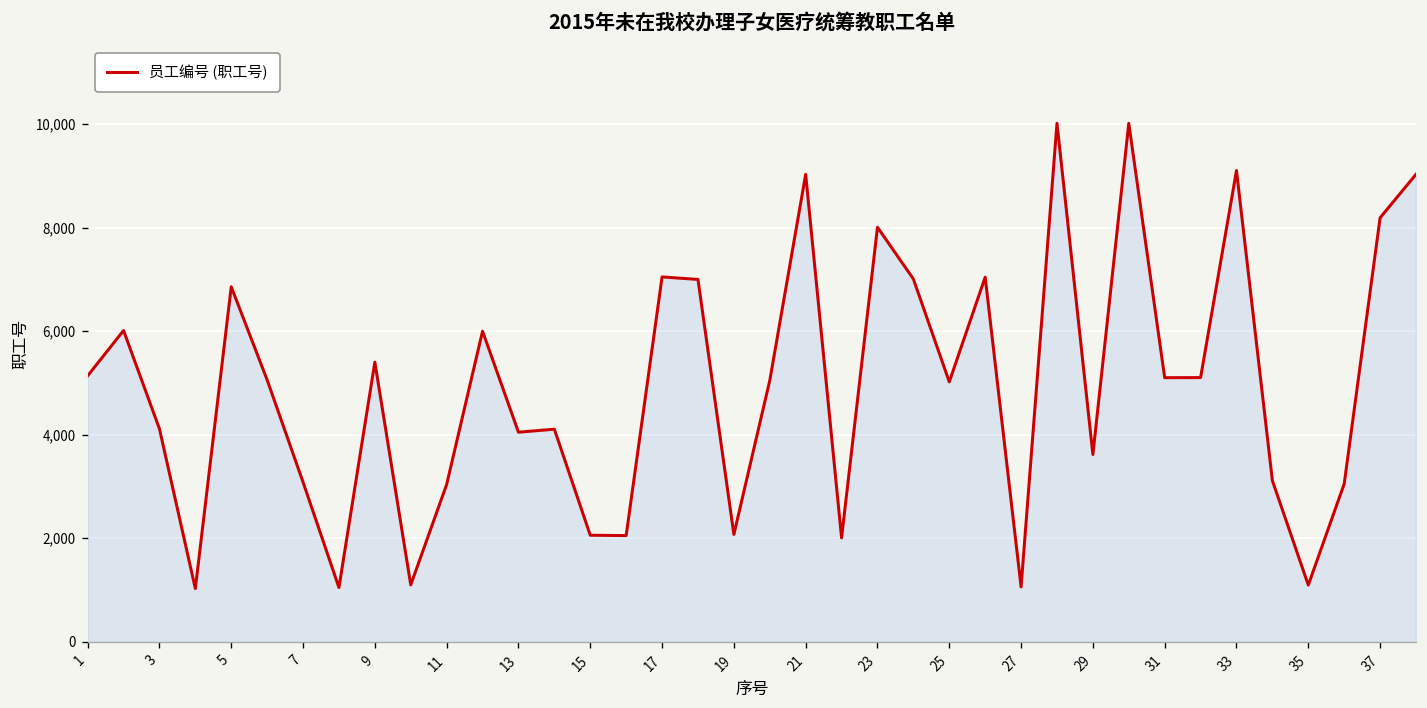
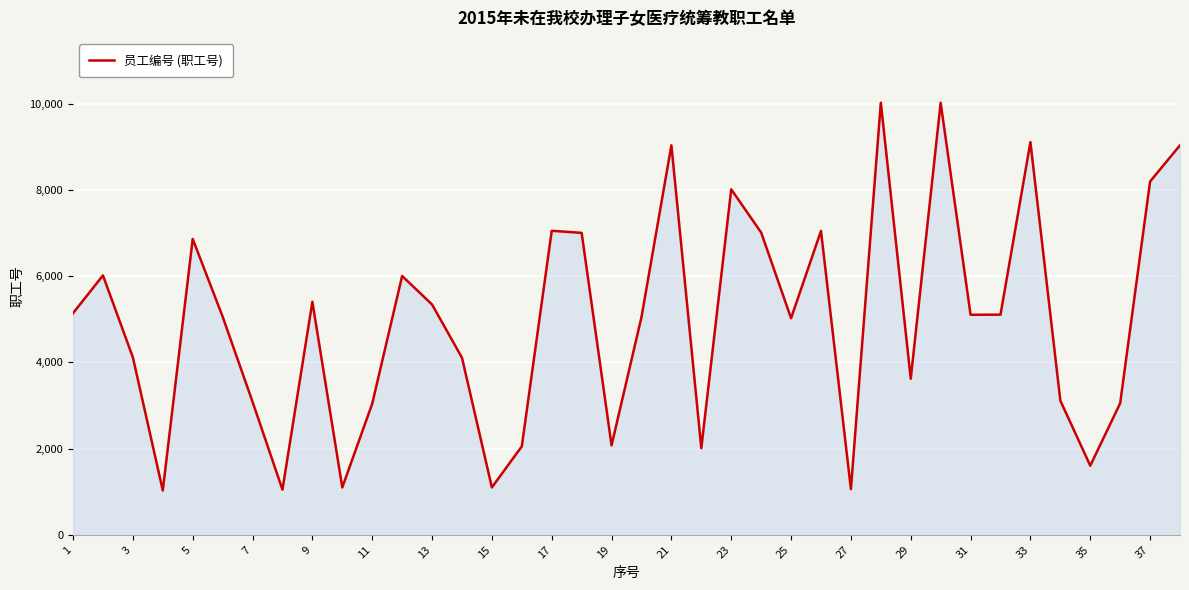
  {
    "1": "5,100",
    "3": "4,100",
    "5": "6,900",
    "7": "3,100",
    "9": "5,400",
    "11": "3,000",
-   "13": "4,100",
-   "15": "2,100",
+   "13": "5,300",
+   "15": "1,100",
    "17": "7,100",
    "19": "2,100",
    "21": "9,000",
    "23": "8,000",
    "25": "5,000",
    "27": "1,100",
    "29": "3,600",
    "31": "5,100",
    "33": "9,100",
-   "35": "1,100",
+   "35": "1,600",
    "37": "8,200"
  }
